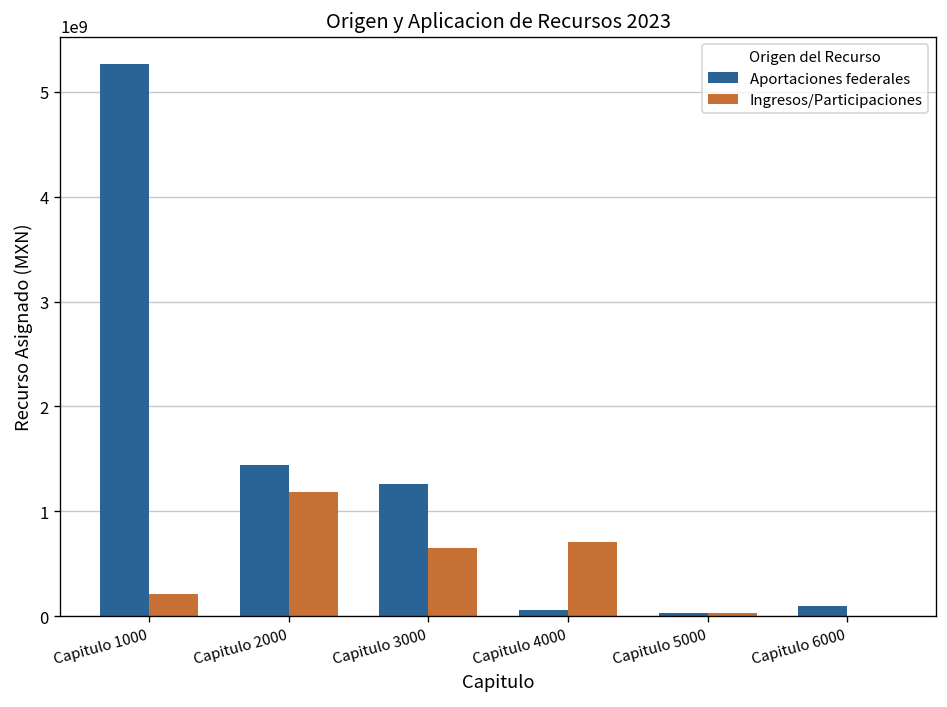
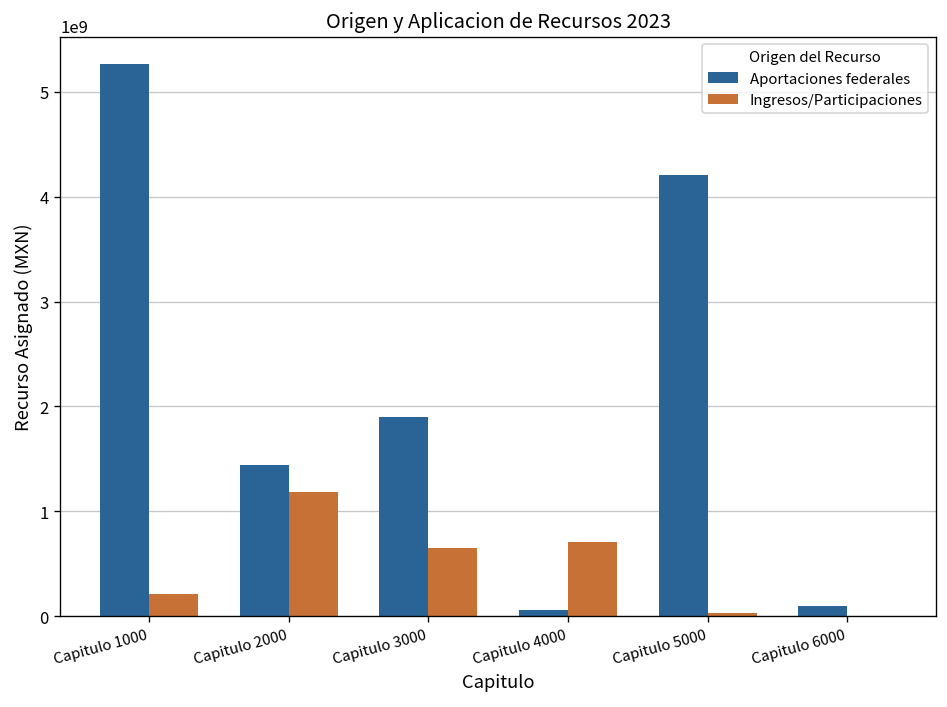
  {
    "Aportaciones federales": {
      "Capitulo 1000": 5300000000,
      "Capitulo 2000": 1400000000,
-     "Capitulo 3000": 1300000000,
+     "Capitulo 3000": 1900000000,
      "Capitulo 4000": 100000000,
-     "Capitulo 5000": 0,
+     "Capitulo 5000": 4200000000,
      "Capitulo 6000": 100000000
    },
    "Ingresos/Participaciones": {
      "Capitulo 1000": 200000000,
      "Capitulo 2000": 1200000000,
      "Capitulo 3000": 600000000,
      "Capitulo 4000": 700000000,
      "Capitulo 5000": 0,
      "Capitulo 6000": 0
    }
  }
